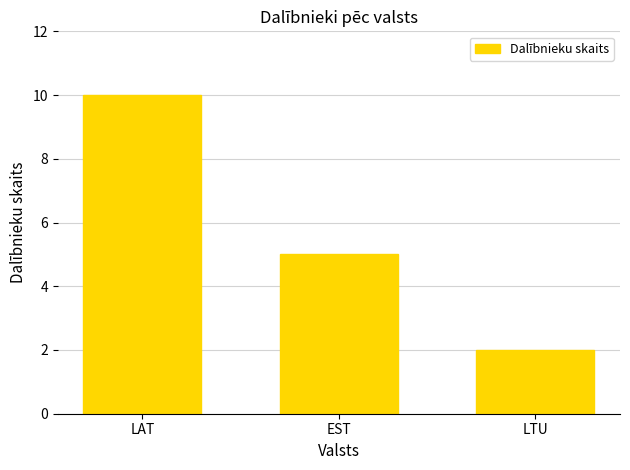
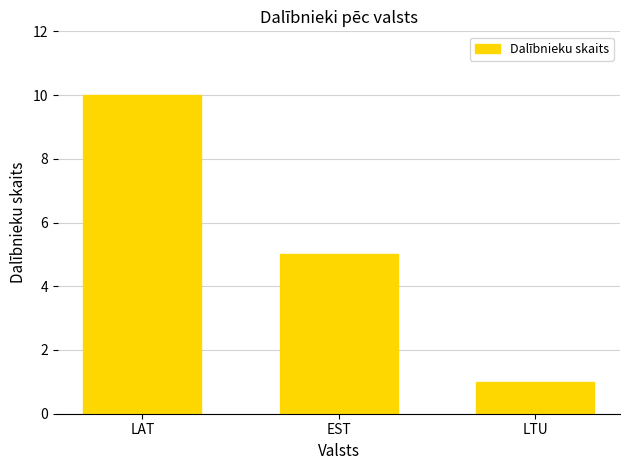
  {
    "LAT": 10,
    "EST": 5,
-   "LTU": 2
+   "LTU": 1
  }
